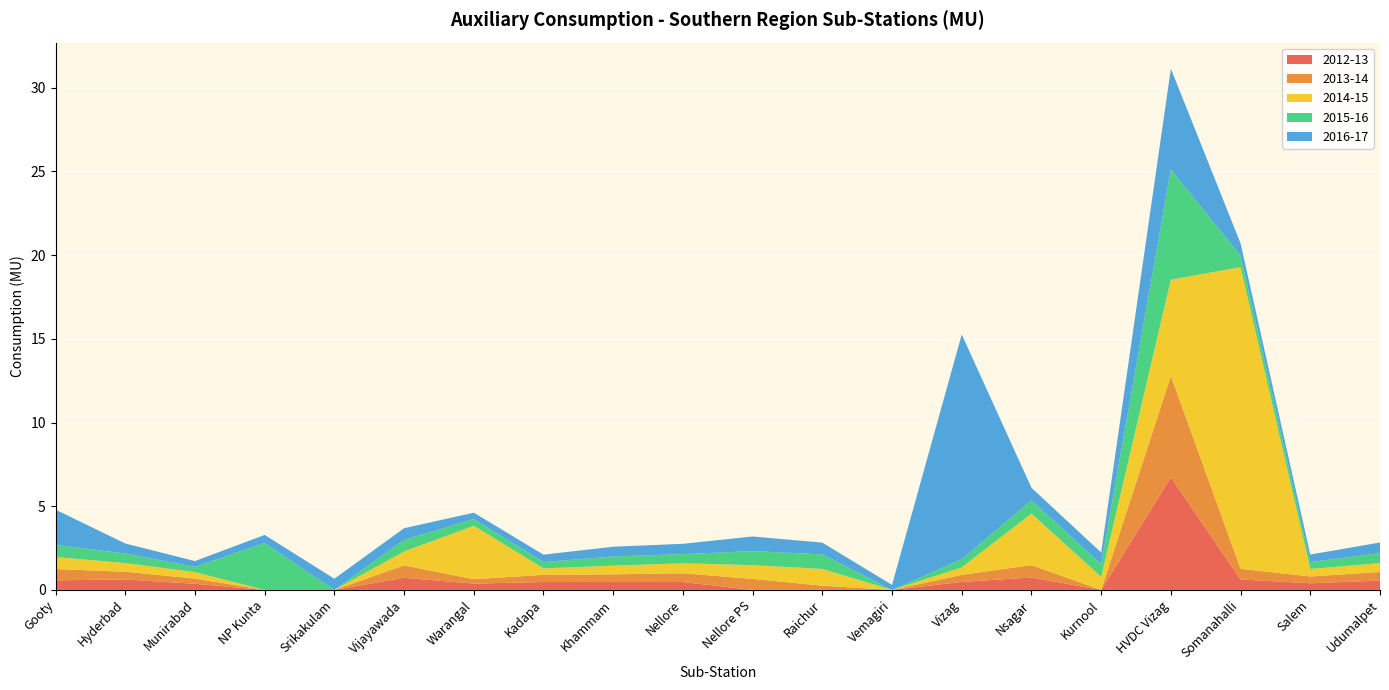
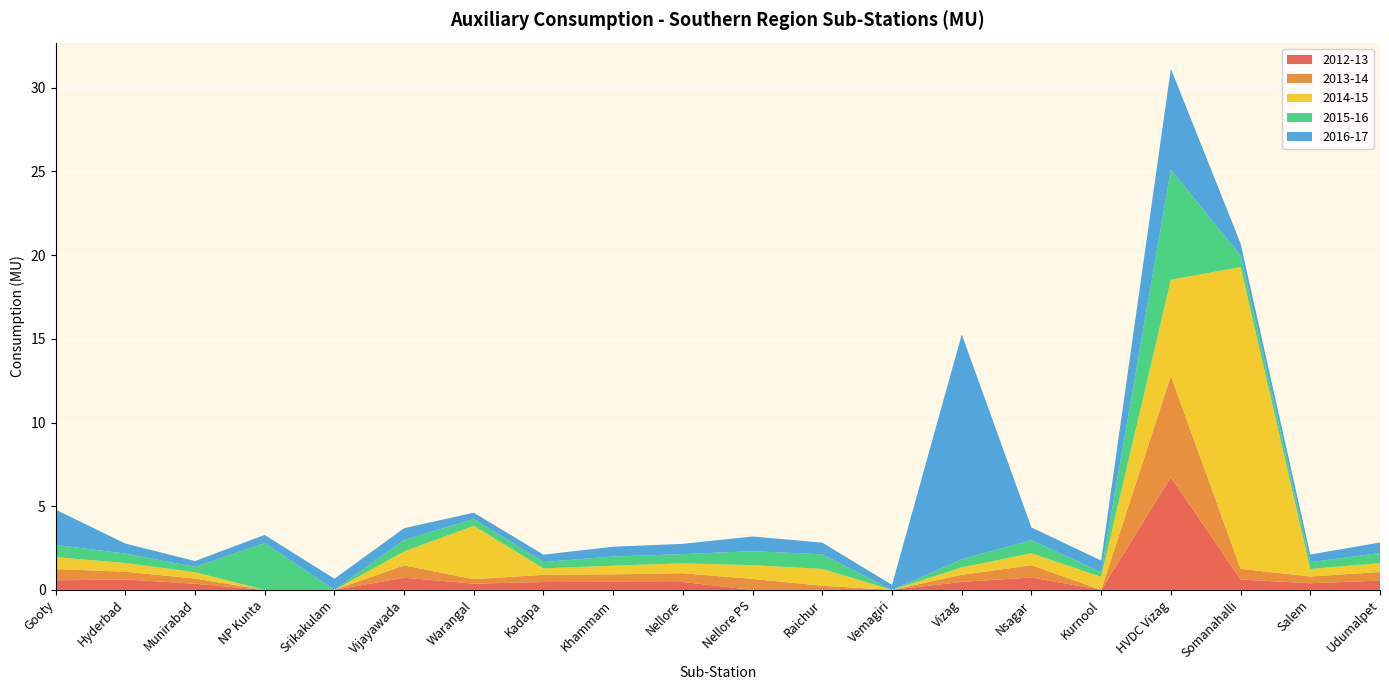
  {
    "2014-15": {
      "Gooty": 0.7,
      "Hyderbad": 0.5,
      "Munirabad": 0.4,
      "Vijayawada": 0.8,
      "Warangal": 3.2,
      "Kadapa": 0.4,
      "Khammam": 0.5,
      "Nellore": 0.6,
      "Nellore PS": 0.8,
      "Raichur": 1.0,
      "Vizag": 0.4,
-     "Nsagar": 3.1,
+     "Nsagar": 0.7,
      "Kurnool": 0.8,
      "HVDC Vizag": 5.7,
      "Somanahalli": 18.0,
      "Salem": 0.4,
      "Udumalpet": 0.5
    },
    "2015-16": {
      "Gooty": 0.7,
      "Hyderbad": 0.6,
      "Munirabad": 0.3,
      "NP Kunta": 2.8,
      "Vijayawada": 0.7,
      "Warangal": 0.4,
      "Kadapa": 0.4,
      "Khammam": 0.5,
      "Nellore": 0.5,
      "Nellore PS": 0.8,
      "Raichur": 0.9,
      "Vizag": 0.5,
      "Nsagar": 0.8,
-     "Kurnool": 0.8,
+     "Kurnool": 0.3,
      "HVDC Vizag": 6.6,
      "Somanahalli": 0.7,
      "Salem": 0.4,
      "Udumalpet": 0.6
    },
    "2016-17": {
      "Gooty": 2.1,
      "Hyderbad": 0.6,
      "Munirabad": 0.4,
      "NP Kunta": 0.5,
      "Srikakulam": 0.7,
      "Vijayawada": 0.7,
      "Warangal": 0.4,
      "Kadapa": 0.4,
      "Khammam": 0.6,
      "Nellore": 0.6,
      "Nellore PS": 0.9,
      "Raichur": 0.7,
      "Vemagiri": 0.3,
      "Vizag": 13.4,
      "Nsagar": 0.8,
      "Kurnool": 0.7,
      "HVDC Vizag": 6.0,
      "Somanahalli": 0.7,
      "Salem": 0.5,
      "Udumalpet": 0.6
    }
  }
